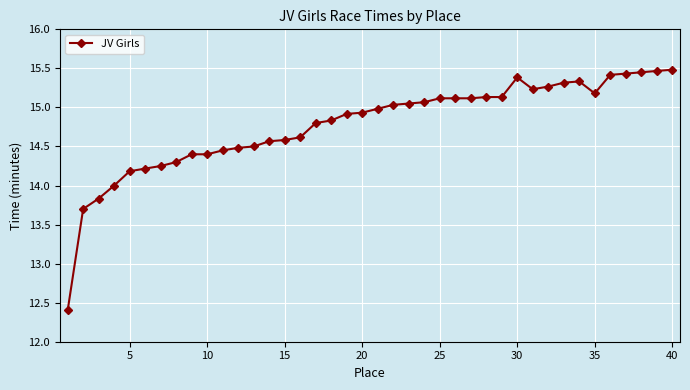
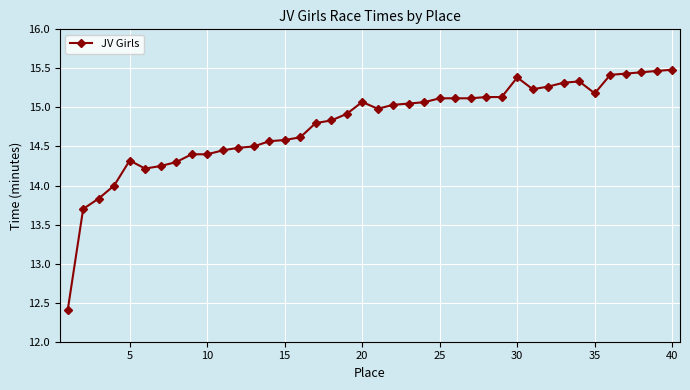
  {
-   "5": 14.2,
+   "5": 14.3,
    "10": 14.4,
    "15": 14.6,
-   "20": 14.9,
+   "20": 15.1,
    "25": 15.1,
    "30": 15.4,
    "35": 15.2,
    "40": 15.5
  }
